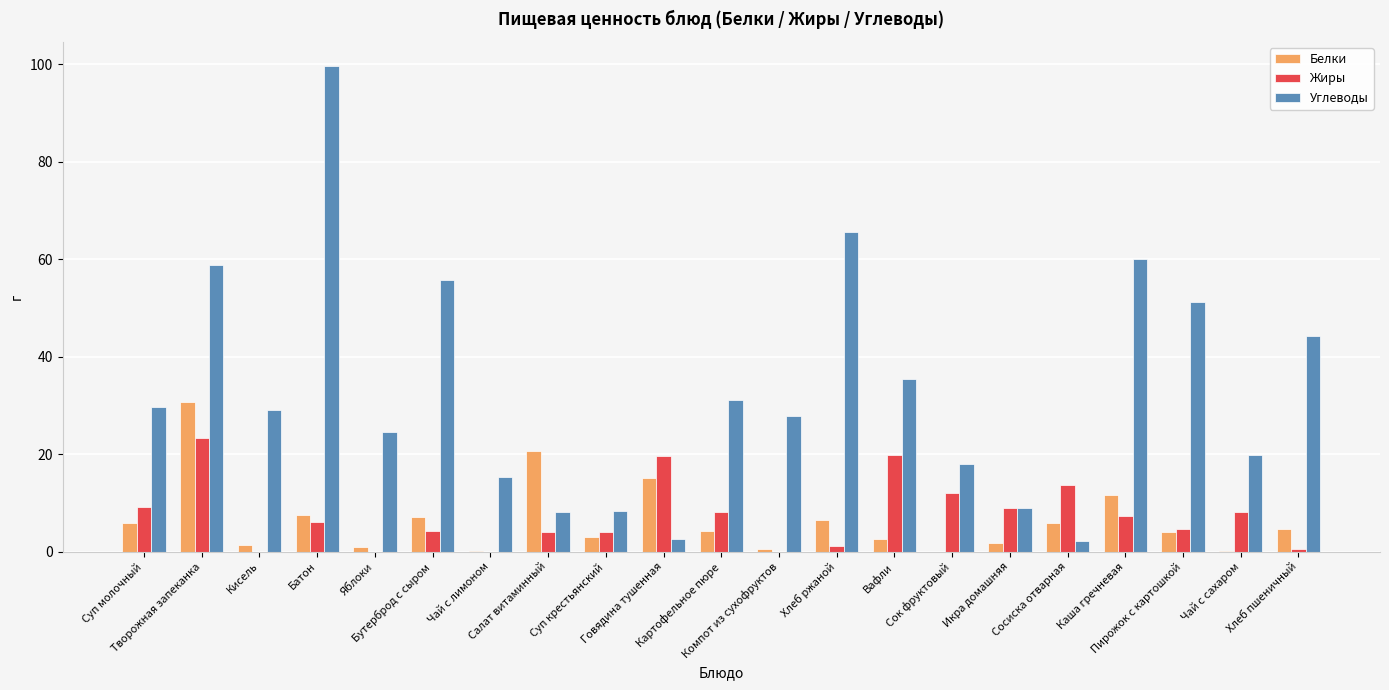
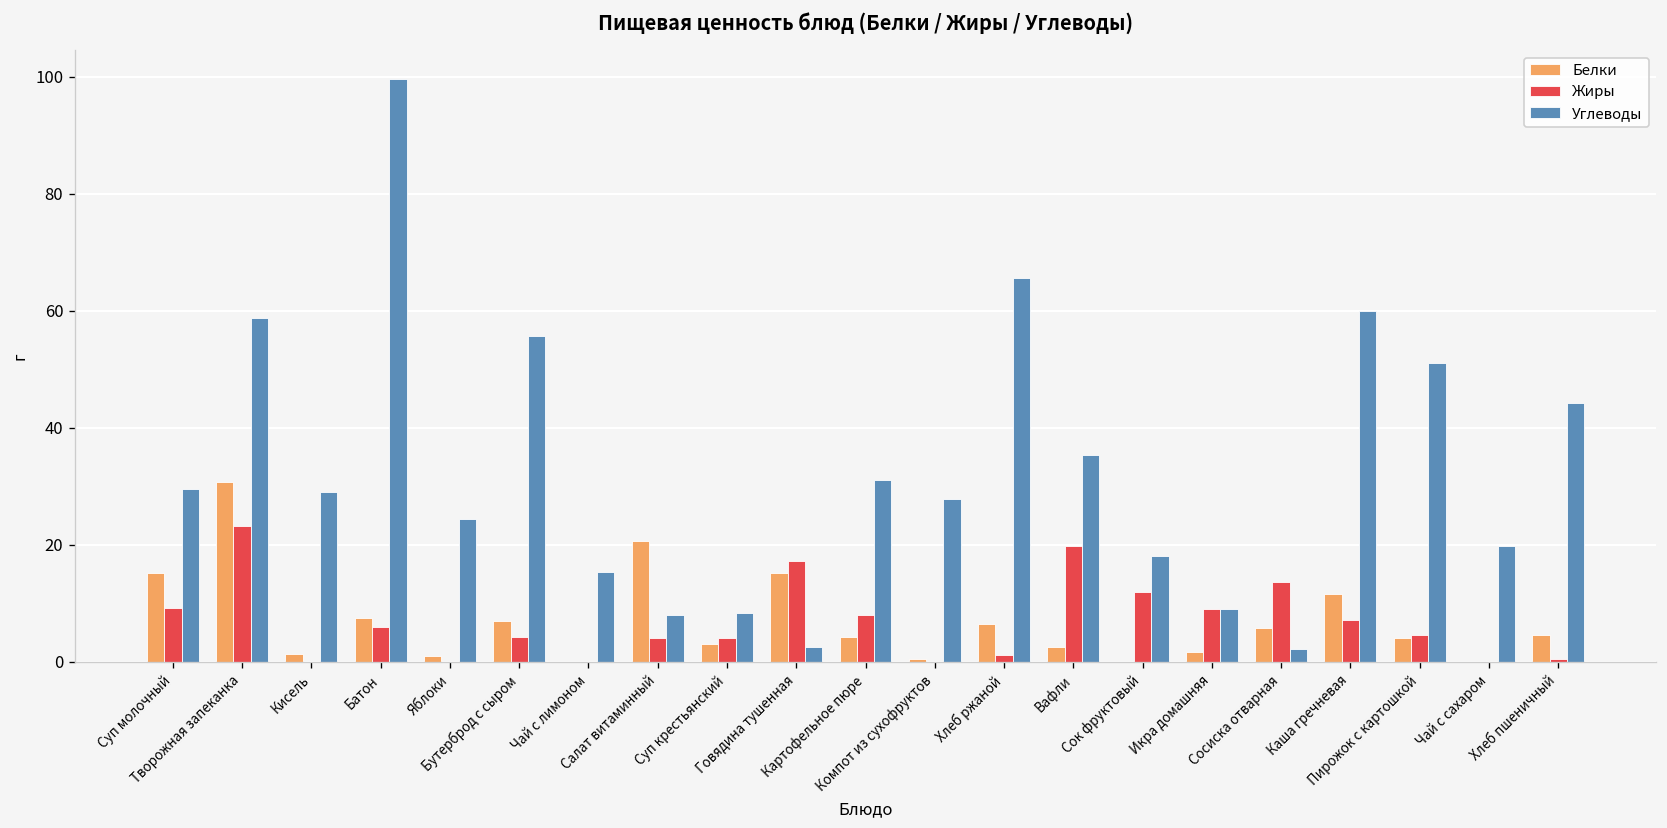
  {
    "Белки": {
-     "Суп молочный": 6,
+     "Суп молочный": 15,
      "Творожная запеканка": 31,
      "Кисель": 1,
      "Батон": 8,
      "Яблоки": 1,
      "Бутерброд с сыром": 7,
      "Салат витаминный": 21,
      "Суп крестьянский": 3,
      "Говядина тушенная": 15,
      "Картофельное пюре": 4,
      "Компот из сухофруктов": 1,
      "Хлеб ржаной": 7,
      "Вафли": 3,
      "Сок фруктовый": 0,
      "Икра домашняя": 2,
      "Сосиска отварная": 6,
      "Каша гречневая": 12,
      "Пирожок с картошкой": 4,
      "Хлеб пшеничный": 5
    },
    "Жиры": {
      "Суп молочный": 9,
      "Творожная запеканка": 23,
      "Кисель": 0,
      "Батон": 6,
      "Яблоки": 0,
      "Бутерброд с сыром": 4,
      "Чай с лимоном": 0,
      "Салат витаминный": 4,
      "Суп крестьянский": 4,
-     "Говядина тушенная": 20,
+     "Говядина тушенная": 17,
      "Картофельное пюре": 8,
      "Компот из сухофруктов": 0,
      "Хлеб ржаной": 1,
      "Вафли": 20,
      "Сок фруктовый": 12,
      "Икра домашняя": 9,
      "Сосиска отварная": 14,
      "Каша гречневая": 7,
      "Пирожок с картошкой": 5,
-     "Чай с сахаром": 8,
+     "Чай с сахаром": 0,
      "Хлеб пшеничный": 1
    },
    "Углеводы": {
      "Суп молочный": 30,
      "Творожная запеканка": 59,
      "Кисель": 29,
      "Батон": 100,
      "Яблоки": 25,
      "Бутерброд с сыром": 56,
      "Чай с лимоном": 15,
      "Салат витаминный": 8,
      "Суп крестьянский": 8,
      "Говядина тушенная": 3,
      "Картофельное пюре": 31,
      "Компот из сухофруктов": 28,
      "Хлеб ржаной": 66,
      "Вафли": 35,
      "Сок фруктовый": 18,
      "Икра домашняя": 9,
      "Сосиска отварная": 2,
      "Каша гречневая": 60,
      "Пирожок с картошкой": 51,
      "Чай с сахаром": 20,
      "Хлеб пшеничный": 44
    }
  }
